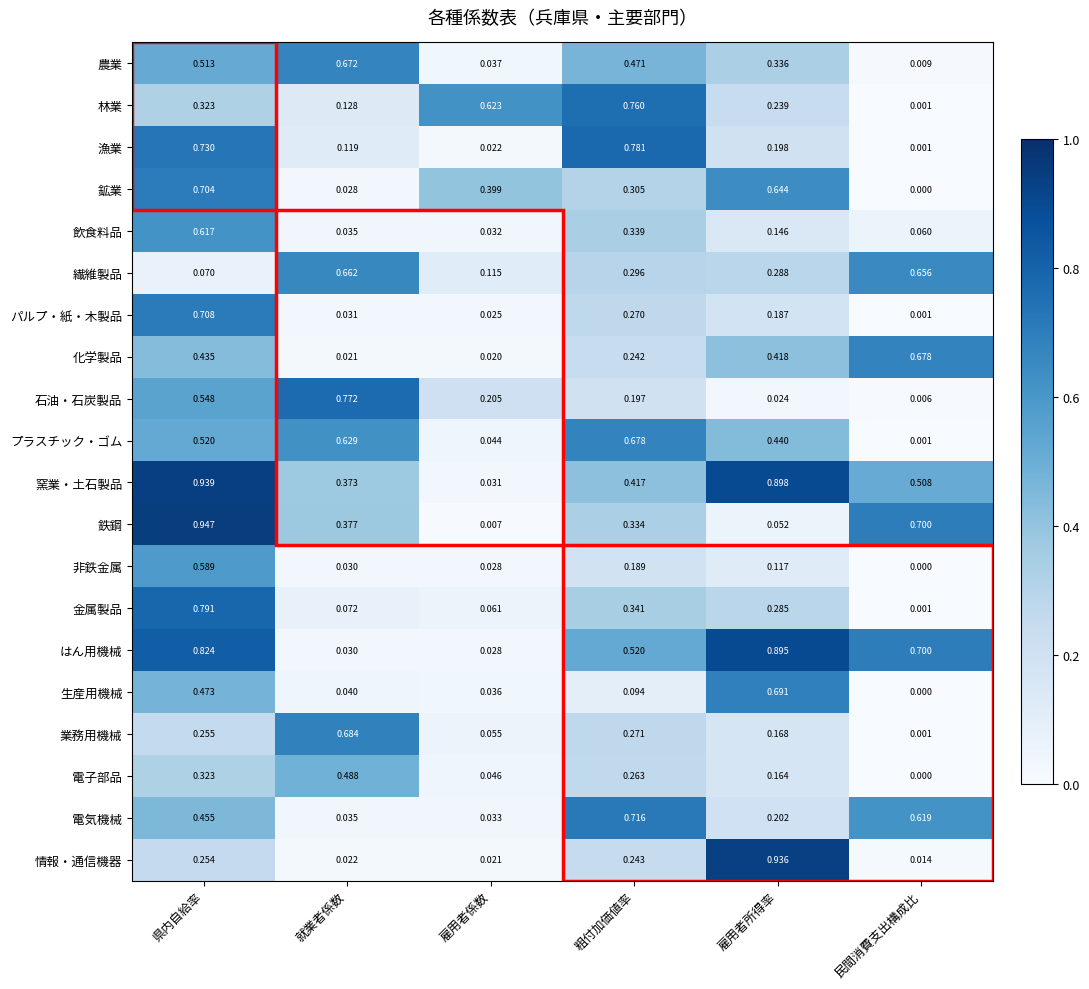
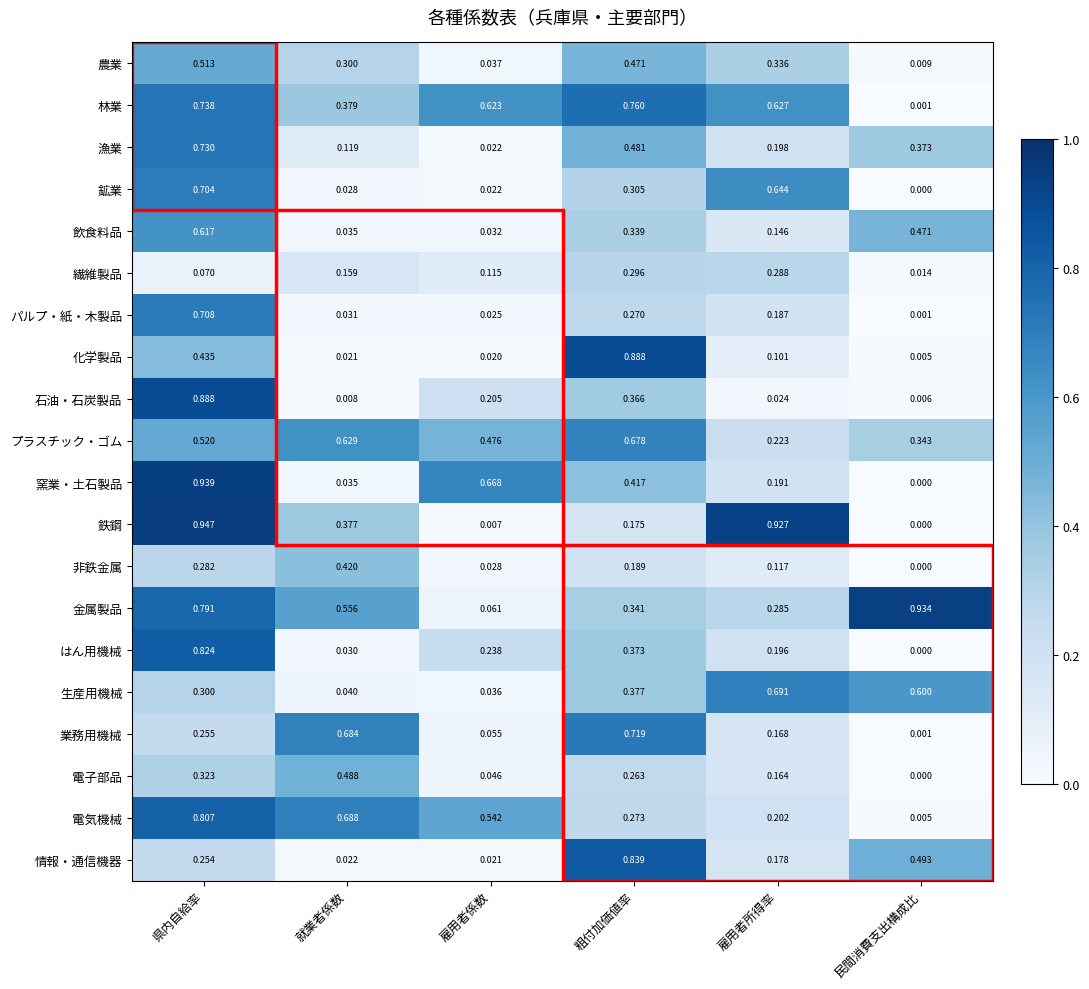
  {
    "農業": {
      "県内自給率": 0.513,
-     "就業者係数": 0.672,
+     "就業者係数": 0.300,
      "雇用者係数": 0.037,
      "粗付加価値率": 0.471,
      "雇用者所得率": 0.336,
      "民間消費支出構成比": 0.009
    },
    "林業": {
-     "県内自給率": 0.323,
-     "就業者係数": 0.128,
+     "県内自給率": 0.738,
+     "就業者係数": 0.379,
      "雇用者係数": 0.623,
      "粗付加価値率": 0.760,
-     "雇用者所得率": 0.239,
+     "雇用者所得率": 0.627,
      "民間消費支出構成比": 0.001
    },
    "漁業": {
      "県内自給率": 0.730,
      "就業者係数": 0.119,
      "雇用者係数": 0.022,
-     "粗付加価値率": 0.781,
+     "粗付加価値率": 0.481,
      "雇用者所得率": 0.198,
-     "民間消費支出構成比": 0.001
+     "民間消費支出構成比": 0.373
    },
    "鉱業": {
      "県内自給率": 0.704,
      "就業者係数": 0.028,
-     "雇用者係数": 0.399,
+     "雇用者係数": 0.022,
      "粗付加価値率": 0.305,
      "雇用者所得率": 0.644,
      "民間消費支出構成比": 0.000
    },
    "飲食料品": {
      "県内自給率": 0.617,
      "就業者係数": 0.035,
      "雇用者係数": 0.032,
      "粗付加価値率": 0.339,
      "雇用者所得率": 0.146,
-     "民間消費支出構成比": 0.060
+     "民間消費支出構成比": 0.471
    },
    "繊維製品": {
      "県内自給率": 0.070,
-     "就業者係数": 0.662,
+     "就業者係数": 0.159,
      "雇用者係数": 0.115,
      "粗付加価値率": 0.296,
      "雇用者所得率": 0.288,
-     "民間消費支出構成比": 0.656
+     "民間消費支出構成比": 0.014
    },
    "パルプ・紙・木製品": {
      "県内自給率": 0.708,
      "就業者係数": 0.031,
      "雇用者係数": 0.025,
      "粗付加価値率": 0.270,
      "雇用者所得率": 0.187,
      "民間消費支出構成比": 0.001
    },
    "化学製品": {
      "県内自給率": 0.435,
      "就業者係数": 0.021,
      "雇用者係数": 0.020,
-     "粗付加価値率": 0.242,
-     "雇用者所得率": 0.418,
-     "民間消費支出構成比": 0.678
+     "粗付加価値率": 0.888,
+     "雇用者所得率": 0.101,
+     "民間消費支出構成比": 0.005
    },
    "石油・石炭製品": {
-     "県内自給率": 0.548,
-     "就業者係数": 0.772,
+     "県内自給率": 0.888,
+     "就業者係数": 0.008,
      "雇用者係数": 0.205,
-     "粗付加価値率": 0.197,
+     "粗付加価値率": 0.366,
      "雇用者所得率": 0.024,
      "民間消費支出構成比": 0.006
    },
    "プラスチック・ゴム": {
      "県内自給率": 0.520,
      "就業者係数": 0.629,
-     "雇用者係数": 0.044,
+     "雇用者係数": 0.476,
      "粗付加価値率": 0.678,
-     "雇用者所得率": 0.440,
-     "民間消費支出構成比": 0.001
+     "雇用者所得率": 0.223,
+     "民間消費支出構成比": 0.343
    },
    "窯業・土石製品": {
      "県内自給率": 0.939,
-     "就業者係数": 0.373,
-     "雇用者係数": 0.031,
+     "就業者係数": 0.035,
+     "雇用者係数": 0.668,
      "粗付加価値率": 0.417,
-     "雇用者所得率": 0.898,
-     "民間消費支出構成比": 0.508
+     "雇用者所得率": 0.191,
+     "民間消費支出構成比": 0.000
    },
    "鉄鋼": {
      "県内自給率": 0.947,
      "就業者係数": 0.377,
      "雇用者係数": 0.007,
-     "粗付加価値率": 0.334,
-     "雇用者所得率": 0.052,
-     "民間消費支出構成比": 0.700
+     "粗付加価値率": 0.175,
+     "雇用者所得率": 0.927,
+     "民間消費支出構成比": 0.000
    },
    "非鉄金属": {
-     "県内自給率": 0.589,
-     "就業者係数": 0.030,
+     "県内自給率": 0.282,
+     "就業者係数": 0.420,
      "雇用者係数": 0.028,
      "粗付加価値率": 0.189,
      "雇用者所得率": 0.117,
      "民間消費支出構成比": 0.000
    },
    "金属製品": {
      "県内自給率": 0.791,
-     "就業者係数": 0.072,
+     "就業者係数": 0.556,
      "雇用者係数": 0.061,
      "粗付加価値率": 0.341,
      "雇用者所得率": 0.285,
-     "民間消費支出構成比": 0.001
+     "民間消費支出構成比": 0.934
    },
    "はん用機械": {
      "県内自給率": 0.824,
      "就業者係数": 0.030,
-     "雇用者係数": 0.028,
-     "粗付加価値率": 0.520,
-     "雇用者所得率": 0.895,
-     "民間消費支出構成比": 0.700
+     "雇用者係数": 0.238,
+     "粗付加価値率": 0.373,
+     "雇用者所得率": 0.196,
+     "民間消費支出構成比": 0.000
    },
    "生産用機械": {
-     "県内自給率": 0.473,
+     "県内自給率": 0.300,
      "就業者係数": 0.040,
      "雇用者係数": 0.036,
-     "粗付加価値率": 0.094,
+     "粗付加価値率": 0.377,
      "雇用者所得率": 0.691,
-     "民間消費支出構成比": 0.000
+     "民間消費支出構成比": 0.600
    },
    "業務用機械": {
      "県内自給率": 0.255,
      "就業者係数": 0.684,
      "雇用者係数": 0.055,
-     "粗付加価値率": 0.271,
+     "粗付加価値率": 0.719,
      "雇用者所得率": 0.168,
      "民間消費支出構成比": 0.001
    },
    "電子部品": {
      "県内自給率": 0.323,
      "就業者係数": 0.488,
      "雇用者係数": 0.046,
      "粗付加価値率": 0.263,
      "雇用者所得率": 0.164,
      "民間消費支出構成比": 0.000
    },
    "電気機械": {
-     "県内自給率": 0.455,
-     "就業者係数": 0.035,
-     "雇用者係数": 0.033,
-     "粗付加価値率": 0.716,
+     "県内自給率": 0.807,
+     "就業者係数": 0.688,
+     "雇用者係数": 0.542,
+     "粗付加価値率": 0.273,
      "雇用者所得率": 0.202,
-     "民間消費支出構成比": 0.619
+     "民間消費支出構成比": 0.005
    },
    "情報・通信機器": {
      "県内自給率": 0.254,
      "就業者係数": 0.022,
      "雇用者係数": 0.021,
-     "粗付加価値率": 0.243,
-     "雇用者所得率": 0.936,
-     "民間消費支出構成比": 0.014
+     "粗付加価値率": 0.839,
+     "雇用者所得率": 0.178,
+     "民間消費支出構成比": 0.493
    }
  }
